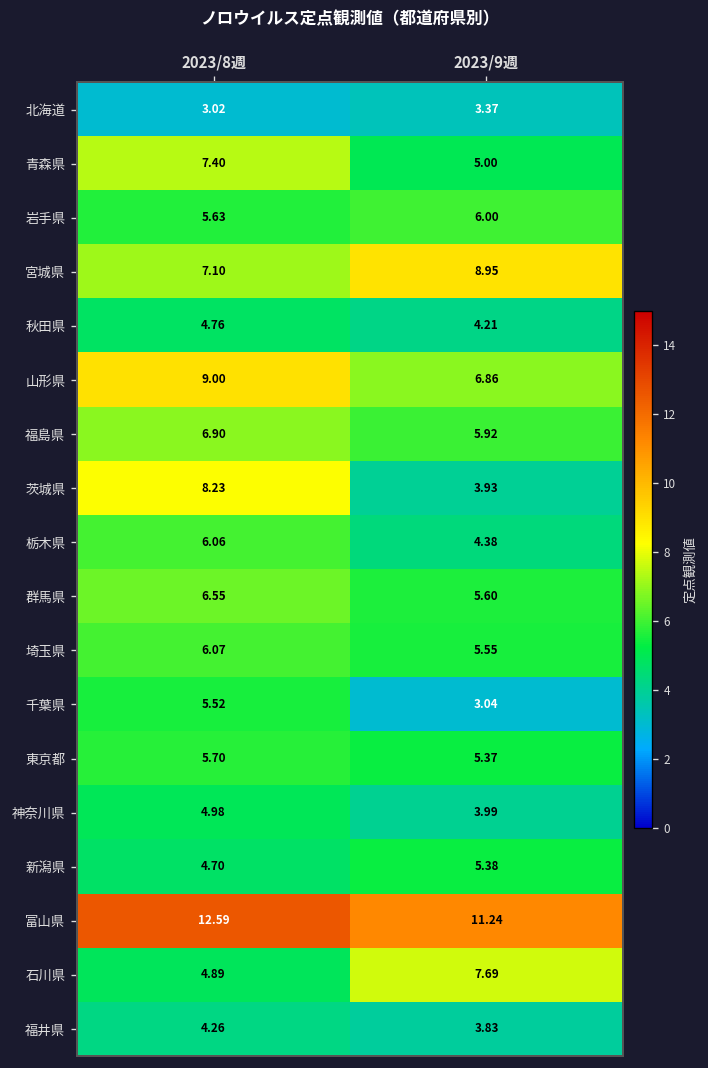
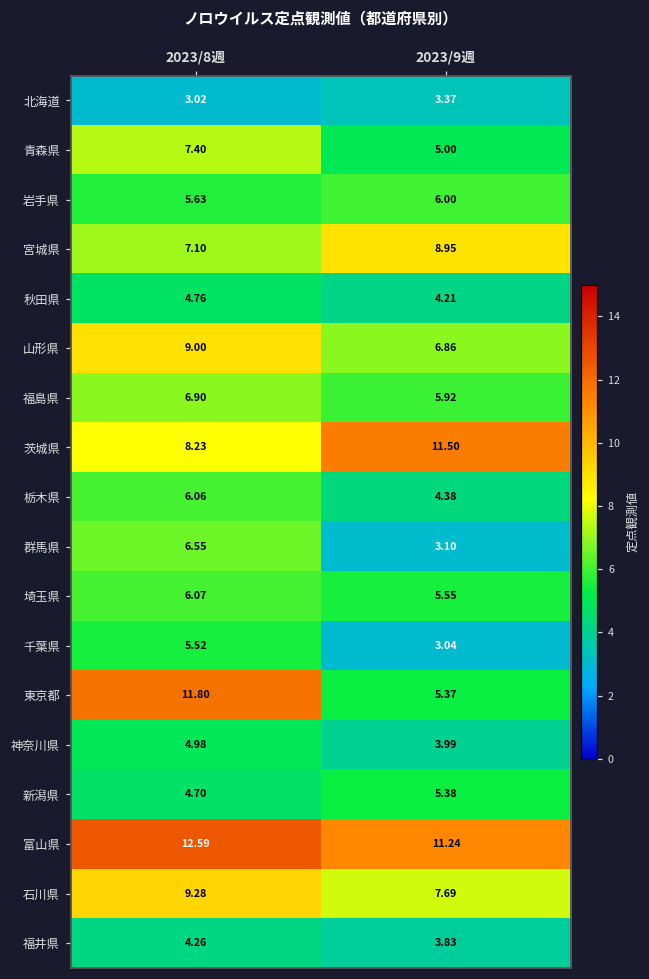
  {
    "北海道": {
      "2023/8週": 3.02,
      "2023/9週": 3.37
    },
    "青森県": {
      "2023/8週": 7.40,
      "2023/9週": 5.00
    },
    "岩手県": {
      "2023/8週": 5.63,
      "2023/9週": 6.00
    },
    "宮城県": {
      "2023/8週": 7.10,
      "2023/9週": 8.95
    },
    "秋田県": {
      "2023/8週": 4.76,
      "2023/9週": 4.21
    },
    "山形県": {
      "2023/8週": 9.00,
      "2023/9週": 6.86
    },
    "福島県": {
      "2023/8週": 6.90,
      "2023/9週": 5.92
    },
    "茨城県": {
      "2023/8週": 8.23,
-     "2023/9週": 3.93
+     "2023/9週": 11.50
    },
    "栃木県": {
      "2023/8週": 6.06,
      "2023/9週": 4.38
    },
    "群馬県": {
      "2023/8週": 6.55,
-     "2023/9週": 5.60
+     "2023/9週": 3.10
    },
    "埼玉県": {
      "2023/8週": 6.07,
      "2023/9週": 5.55
    },
    "千葉県": {
      "2023/8週": 5.52,
      "2023/9週": 3.04
    },
    "東京都": {
-     "2023/8週": 5.70,
+     "2023/8週": 11.80,
      "2023/9週": 5.37
    },
    "神奈川県": {
      "2023/8週": 4.98,
      "2023/9週": 3.99
    },
    "新潟県": {
      "2023/8週": 4.70,
      "2023/9週": 5.38
    },
    "富山県": {
      "2023/8週": 12.59,
      "2023/9週": 11.24
    },
    "石川県": {
-     "2023/8週": 4.89,
+     "2023/8週": 9.28,
      "2023/9週": 7.69
    },
    "福井県": {
      "2023/8週": 4.26,
      "2023/9週": 3.83
    }
  }
